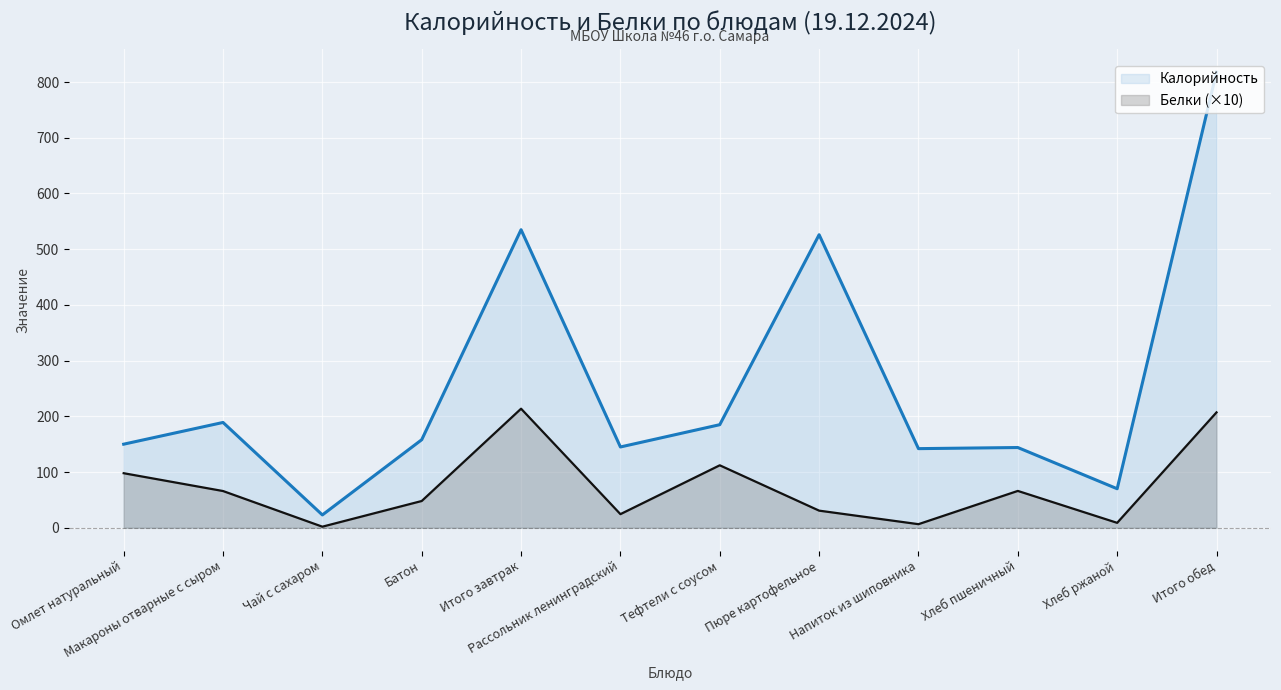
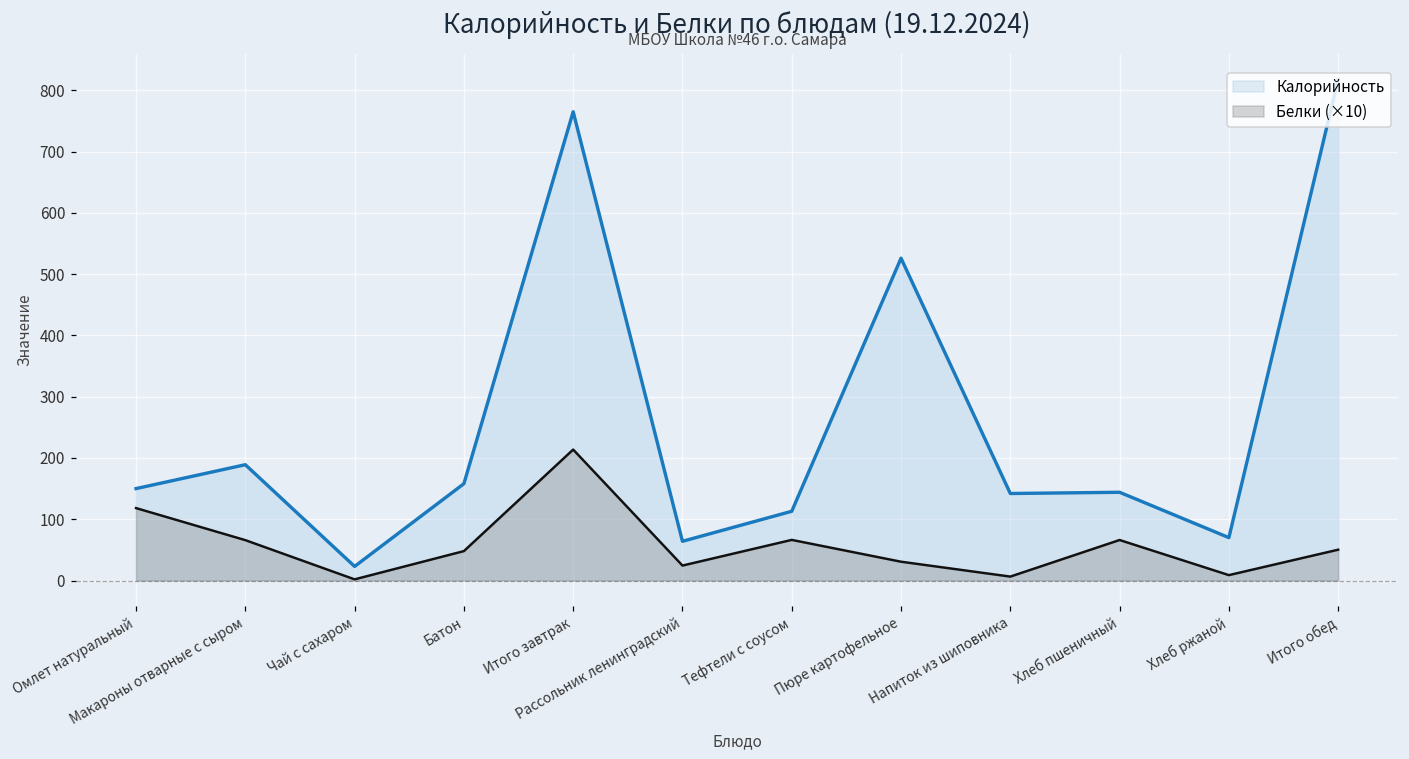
  {
    "Калорийность": {
      "Омлет натуральный": 150,
      "Макароны отварные с сыром": 190,
      "Чай с сахаром": 20,
      "Батон": 160,
-     "Итого завтрак": 540,
-     "Рассольник ленинградский": 150,
-     "Тефтели с соусом": 190,
+     "Итого завтрак": 770,
+     "Рассольник ленинградский": 60,
+     "Тефтели с соусом": 110,
      "Пюре картофельное": 530,
      "Напиток из шиповника": 140,
      "Хлеб пшеничный": 140,
      "Хлеб ржаной": 70
    },
    "Белки (×10)": {
-     "Омлет натуральный": 100,
+     "Омлет натуральный": 120,
      "Макароны отварные с сыром": 70,
      "Чай с сахаром": 0,
      "Батон": 50,
      "Итого завтрак": 210,
      "Рассольник ленинградский": 20,
-     "Тефтели с соусом": 110,
+     "Тефтели с соусом": 70,
      "Пюре картофельное": 30,
      "Напиток из шиповника": 10,
      "Хлеб пшеничный": 70,
      "Хлеб ржаной": 10,
-     "Итого обед": 210
+     "Итого обед": 50
    }
  }
